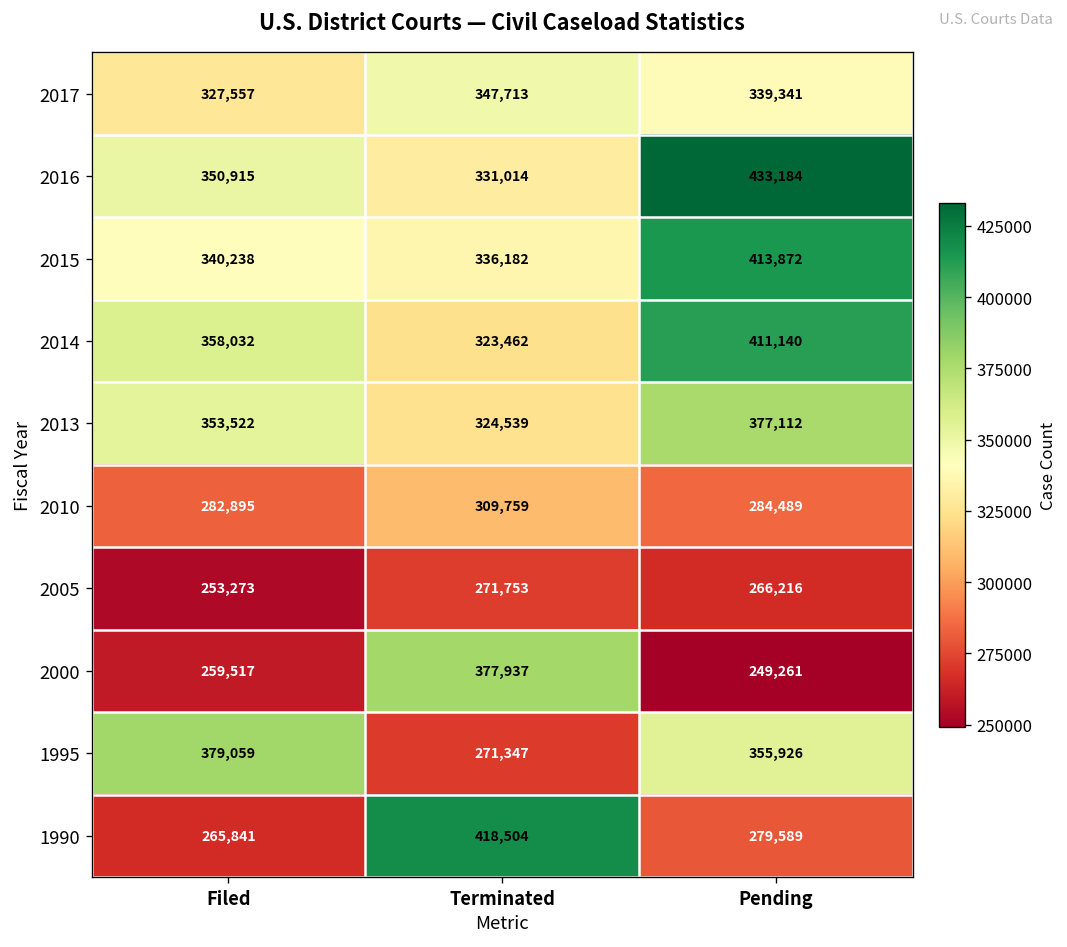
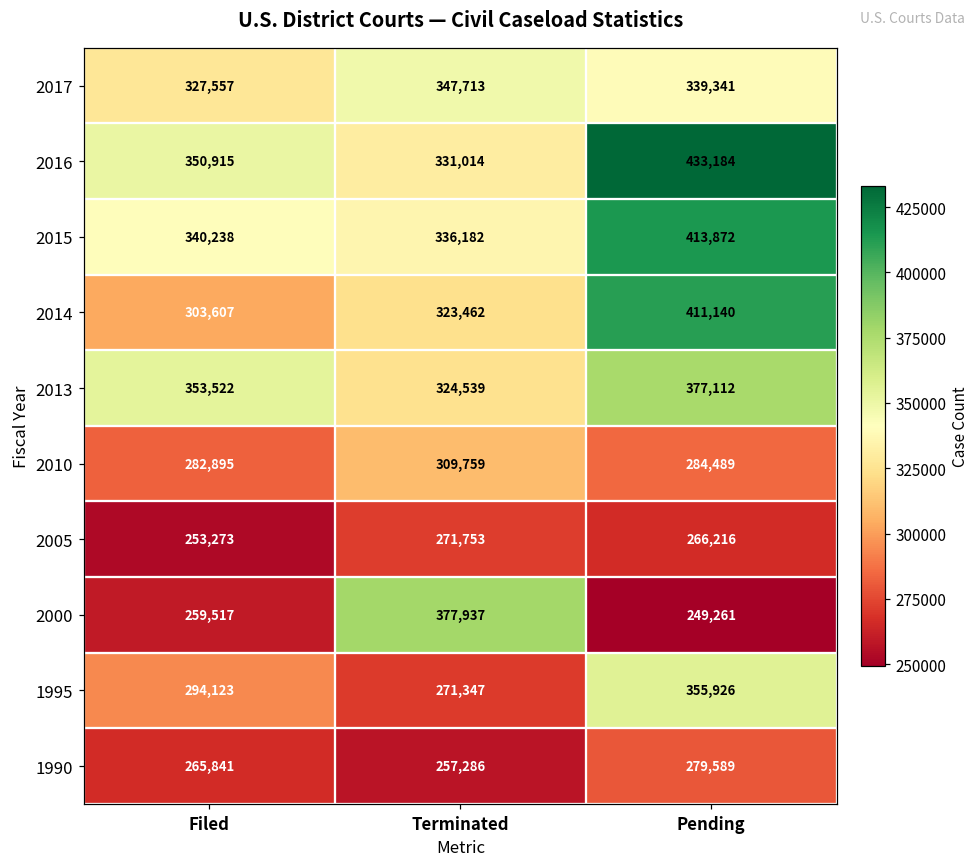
  {
    "2017": {
      "Filed": "327,557",
      "Terminated": "347,713",
      "Pending": "339,341"
    },
    "2016": {
      "Filed": "350,915",
      "Terminated": "331,014",
      "Pending": "433,184"
    },
    "2015": {
      "Filed": "340,238",
      "Terminated": "336,182",
      "Pending": "413,872"
    },
    "2014": {
-     "Filed": "358,032",
+     "Filed": "303,607",
      "Terminated": "323,462",
      "Pending": "411,140"
    },
    "2013": {
      "Filed": "353,522",
      "Terminated": "324,539",
      "Pending": "377,112"
    },
    "2010": {
      "Filed": "282,895",
      "Terminated": "309,759",
      "Pending": "284,489"
    },
    "2005": {
      "Filed": "253,273",
      "Terminated": "271,753",
      "Pending": "266,216"
    },
    "2000": {
      "Filed": "259,517",
      "Terminated": "377,937",
      "Pending": "249,261"
    },
    "1995": {
-     "Filed": "379,059",
+     "Filed": "294,123",
      "Terminated": "271,347",
      "Pending": "355,926"
    },
    "1990": {
      "Filed": "265,841",
-     "Terminated": "418,504",
+     "Terminated": "257,286",
      "Pending": "279,589"
    }
  }
